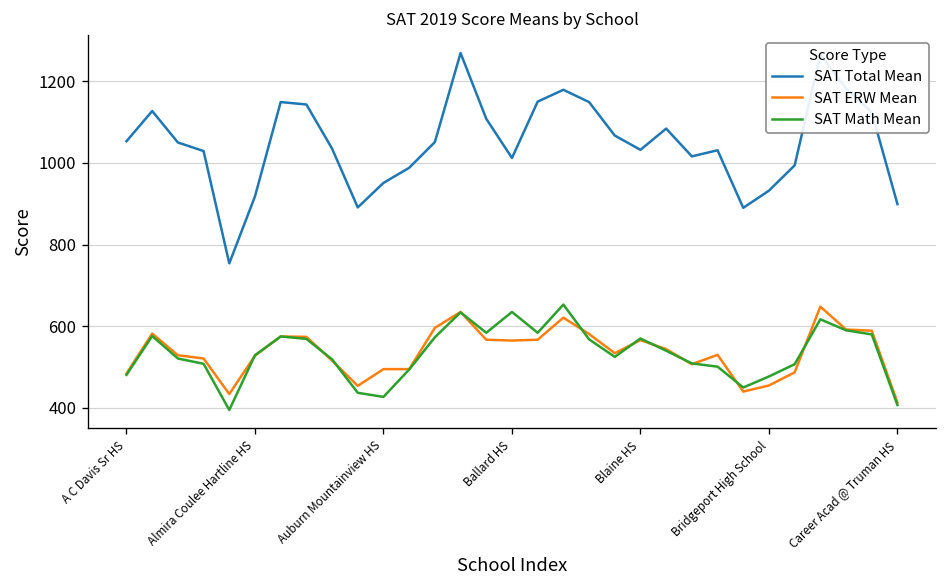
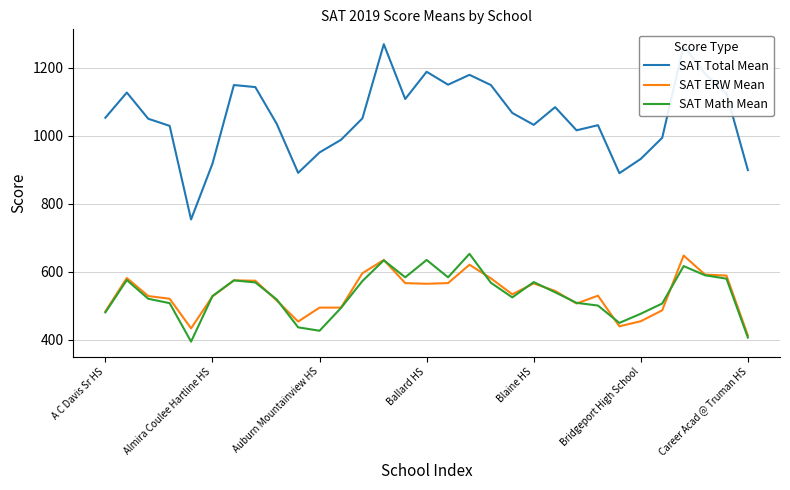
  {
    "SAT Total Mean": {
      "A C Davis Sr HS": 1050,
      "Almira Coulee Hartline HS": 920,
      "Auburn Mountainview HS": 950,
-     "Ballard HS": 1010,
+     "Ballard HS": 1190,
      "Blaine HS": 1030,
      "Bridgeport High School": 930,
      "Career Acad @ Truman HS": 900
    },
    "SAT ERW Mean": {
      "Auburn Mountainview HS": 500,
      "Ballard HS": 570,
      "Bridgeport High School": 460
    },
    "SAT Math Mean": {
      "Auburn Mountainview HS": 430,
      "Ballard HS": 640,
      "Bridgeport High School": 480
    }
  }
